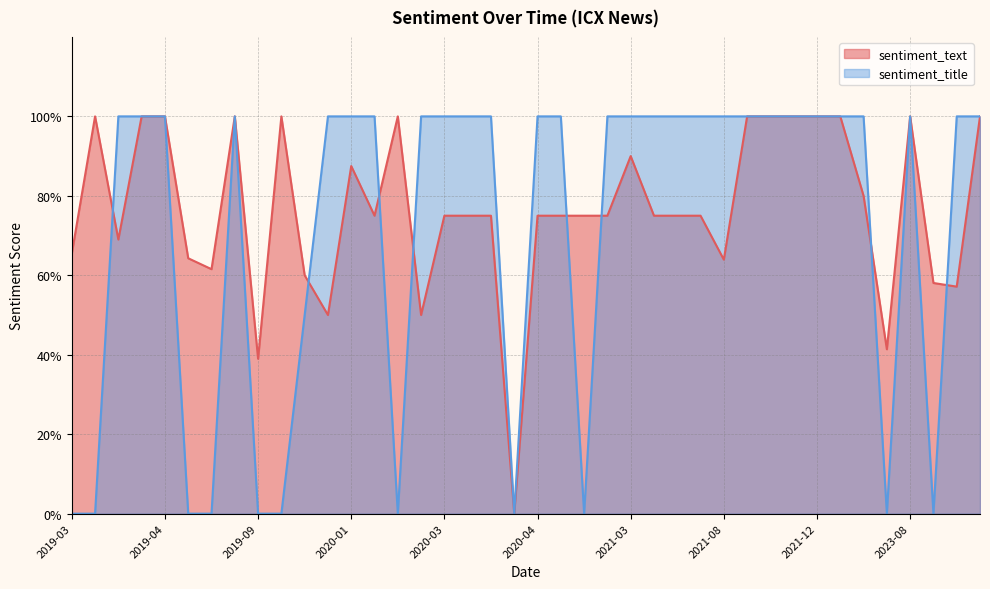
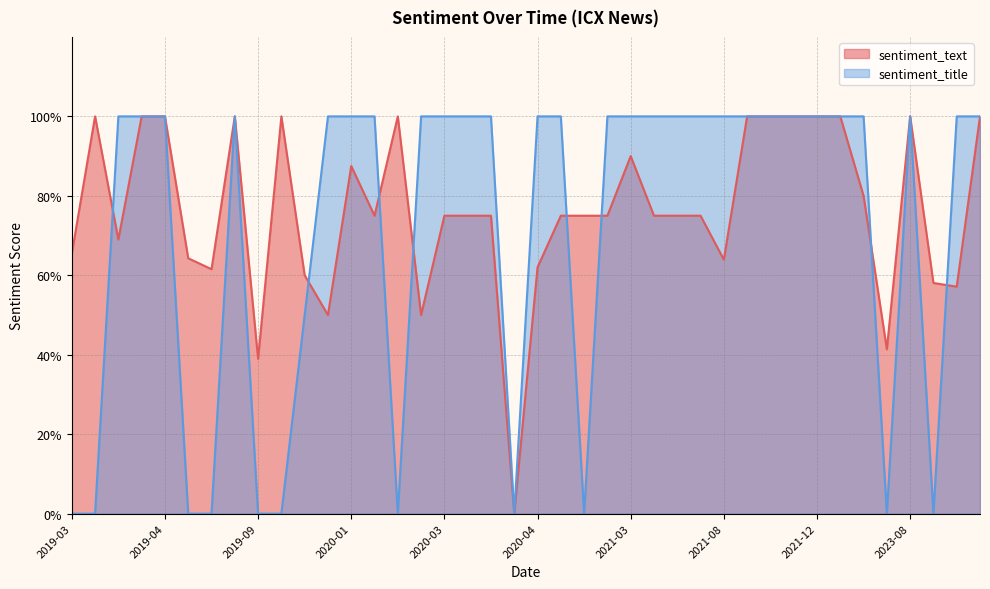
  {
    "sentiment_text": {
      "2019-09": "39%",
-     "2020-04": "75%",
+     "2020-04": "62%",
      "2021-03": "90%",
      "2021-08": "64%"
    },
    "sentiment_title": {
      "2019-09": "0%",
      "2020-04": "100%",
      "2021-03": "100%",
      "2021-08": "100%"
    }
  }
